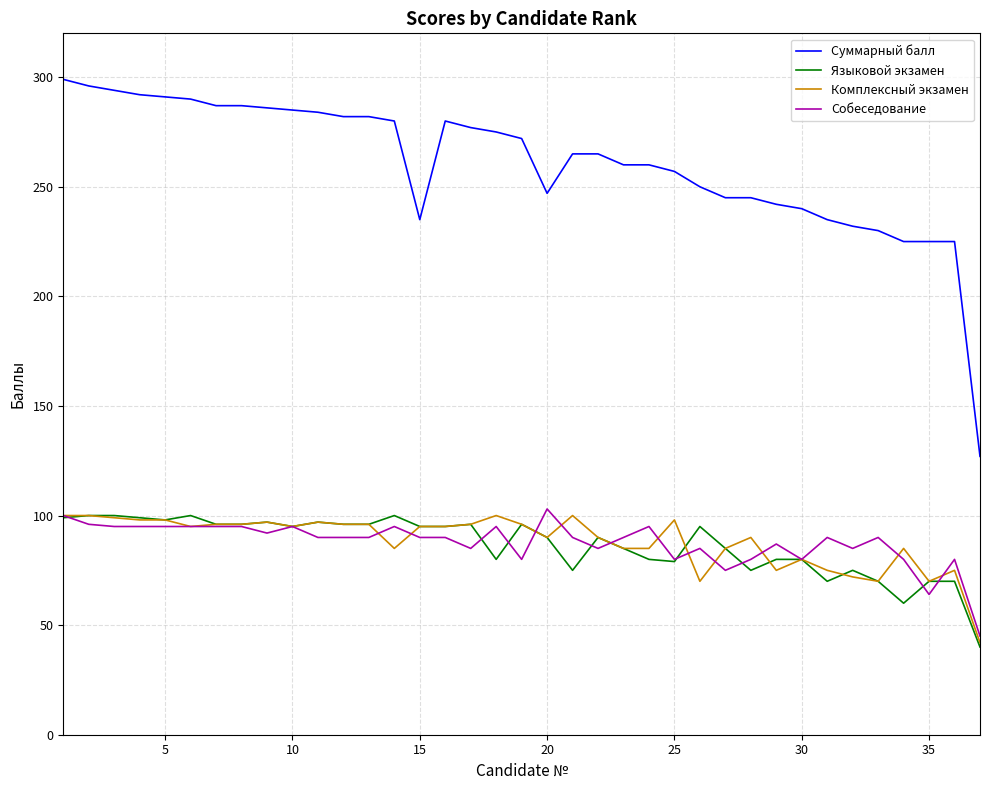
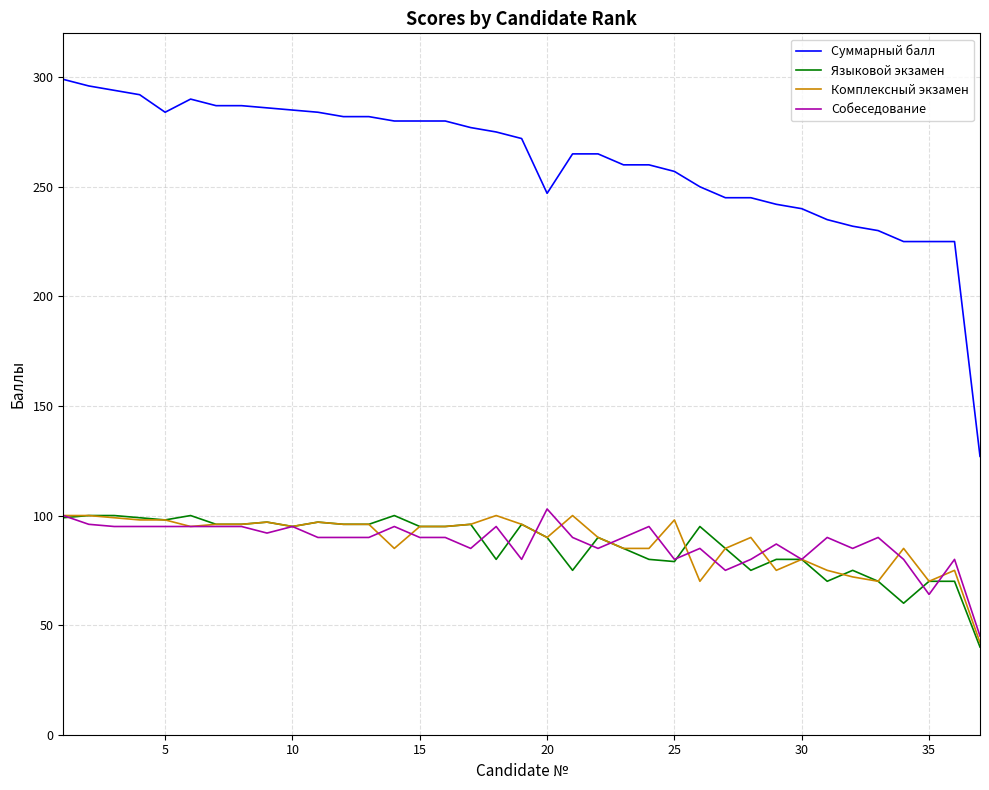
  {
    "Суммарный балл": {
-     "5": 291,
+     "5": 284,
      "10": 285,
-     "15": 235,
+     "15": 280,
      "20": 247,
      "25": 257,
      "30": 240,
      "35": 225
    },
    "Комплексный экзамен": {
      "25": 98
    },
    "Собеседование": {
      "5": 95,
      "15": 90,
      "20": 103,
      "35": 64
    }
  }
